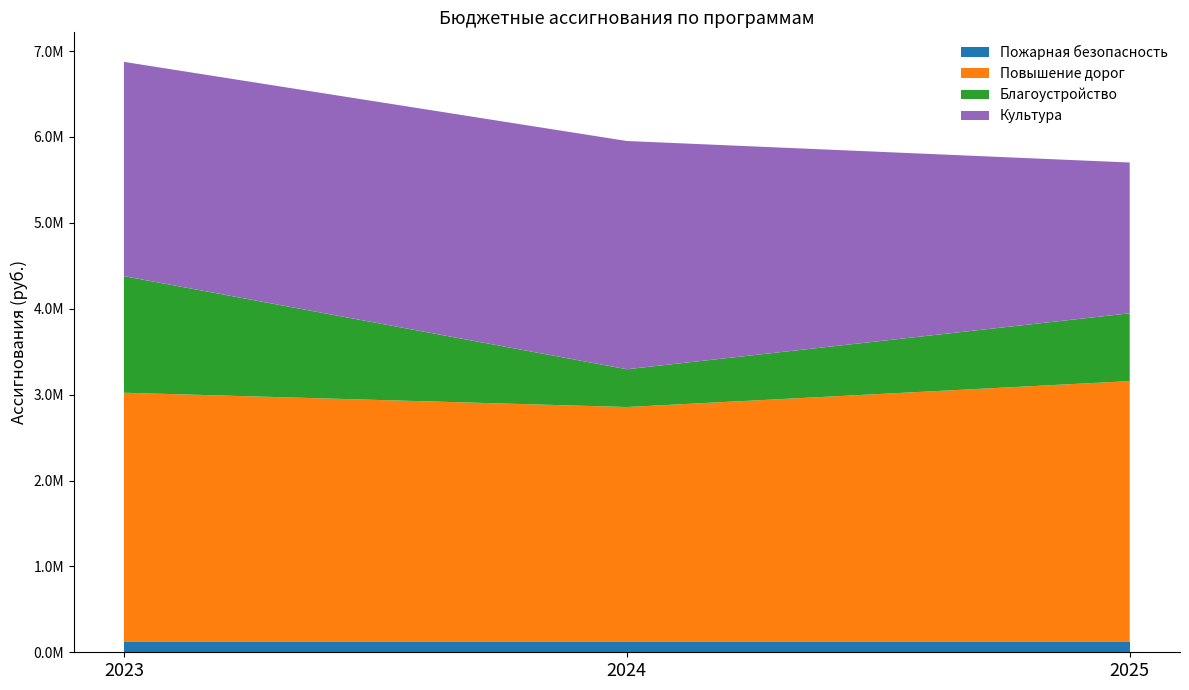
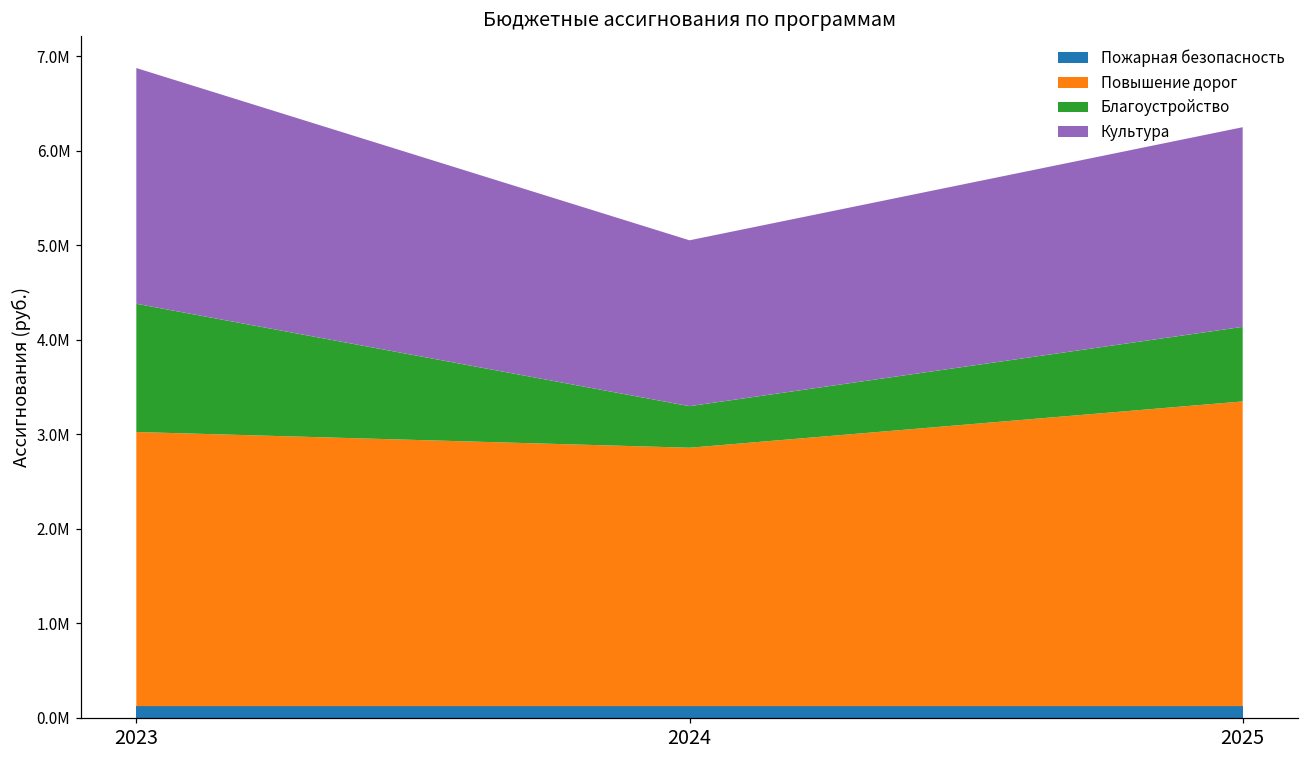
  {
    "Повышение дорог": {
-     "2025": 3000000
+     "2025": 3200000
    },
    "Культура": {
      "2023": 2500000,
-     "2024": 2700000,
-     "2025": 1800000
+     "2024": 1800000,
+     "2025": 2100000
    }
  }
